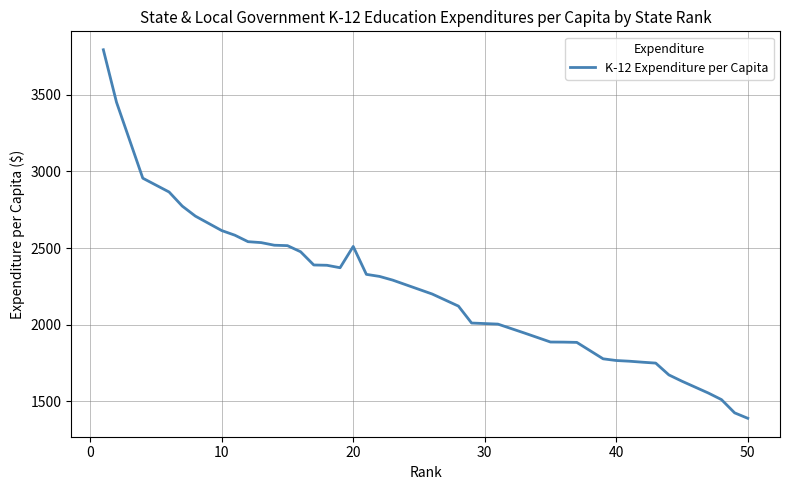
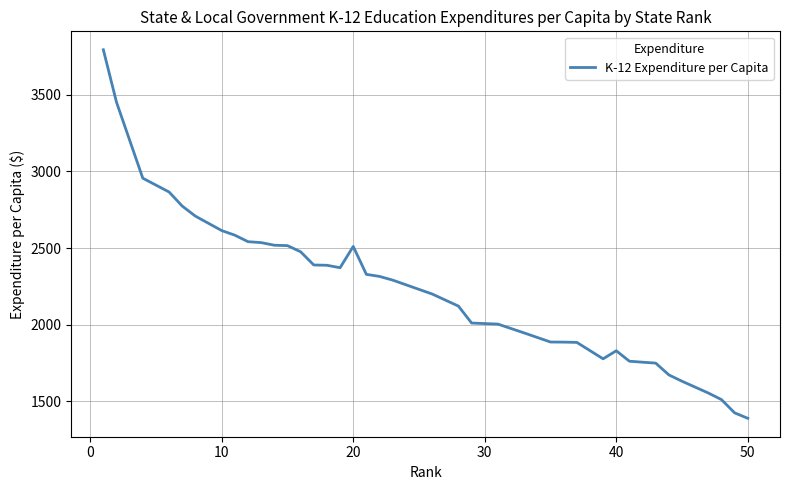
  {
    "10": 2610,
    "20": 2510,
-   "40": 1770,
+   "40": 1830,
    "50": 1390
  }
